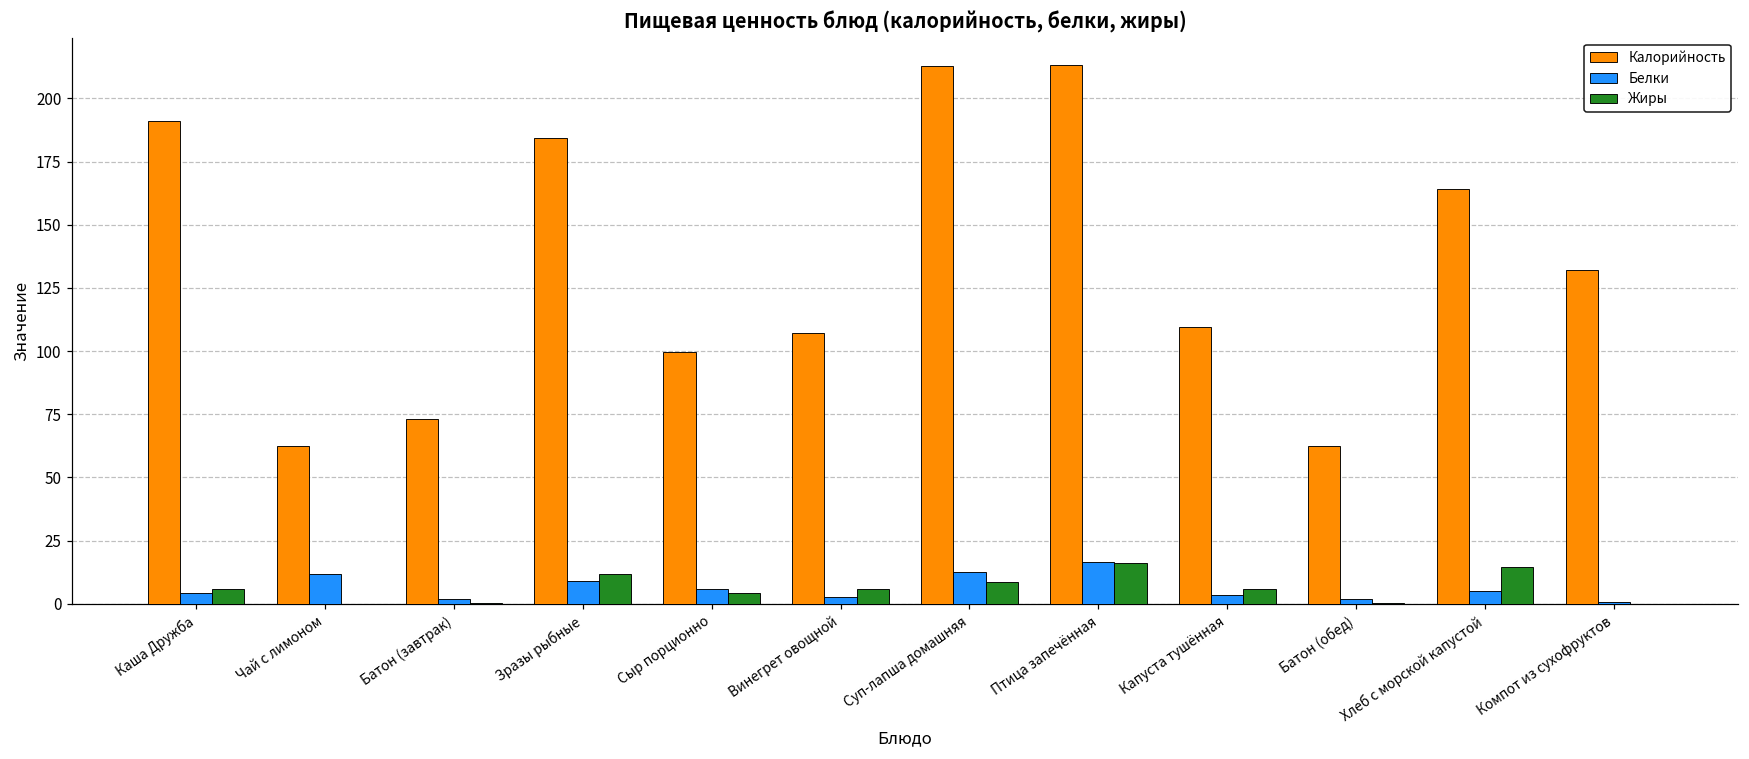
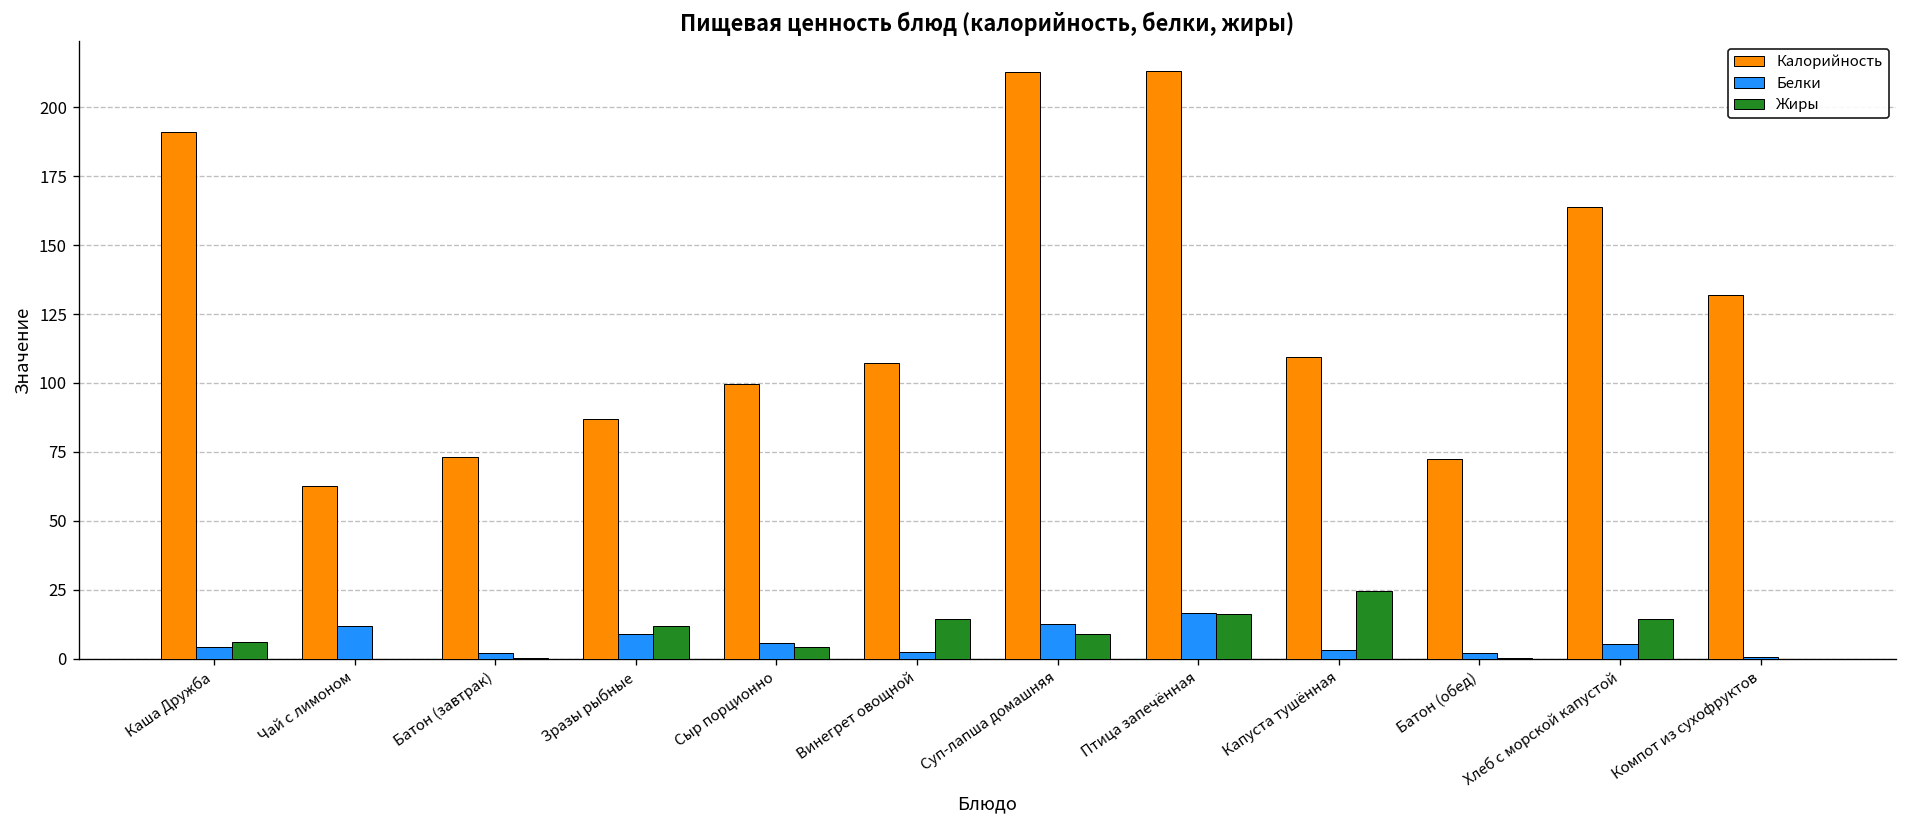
  {
    "Калорийность": {
      "Каша Дружба": 191,
      "Чай с лимоном": 62,
      "Батон (завтрак)": 73,
-     "Зразы рыбные": 184,
+     "Зразы рыбные": 87,
      "Сыр порционно": 100,
      "Винегрет овощной": 107,
      "Суп-лапша домашняя": 213,
      "Птица запечённая": 213,
      "Капуста тушённая": 110,
-     "Батон (обед)": 63,
+     "Батон (обед)": 73,
      "Хлеб с морской капустой": 164,
      "Компот из сухофруктов": 132
    },
    "Белки": {
      "Каша Дружба": 4,
      "Чай с лимоном": 12,
      "Батон (завтрак)": 2,
      "Зразы рыбные": 9,
      "Сыр порционно": 6,
      "Винегрет овощной": 3,
      "Суп-лапша домашняя": 12,
      "Птица запечённая": 17,
      "Капуста тушённая": 3,
      "Батон (обед)": 2,
      "Хлеб с морской капустой": 5
    },
    "Жиры": {
      "Каша Дружба": 6,
      "Зразы рыбные": 12,
      "Сыр порционно": 4,
-     "Винегрет овощной": 6,
+     "Винегрет овощной": 14,
      "Суп-лапша домашняя": 9,
      "Птица запечённая": 16,
-     "Капуста тушённая": 6,
+     "Капуста тушённая": 24,
      "Хлеб с морской капустой": 15,
      "Компот из сухофруктов": 0
    }
  }
